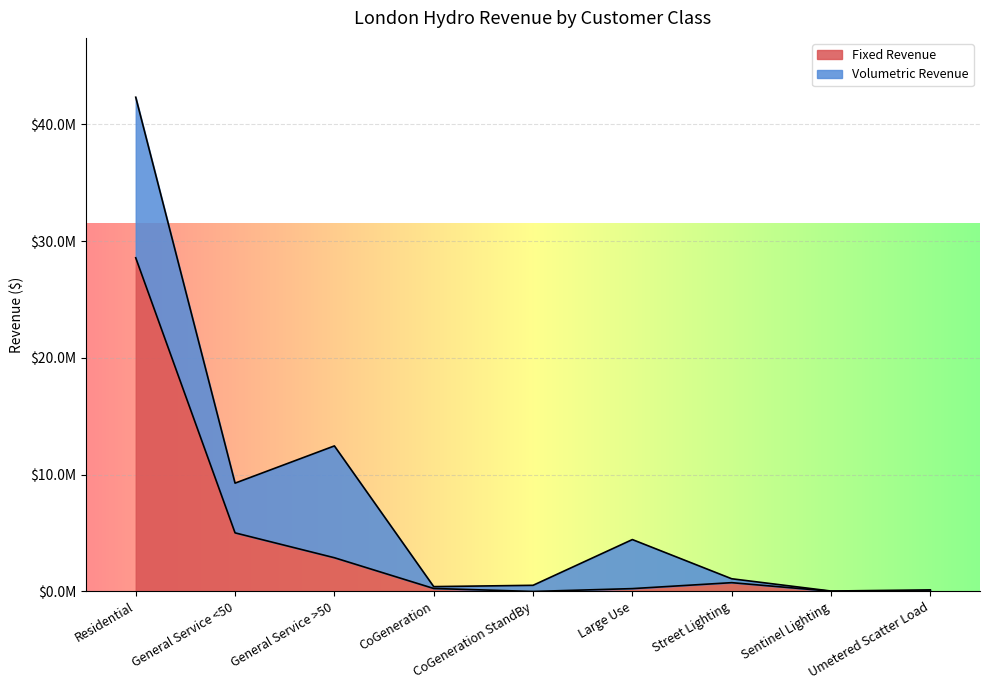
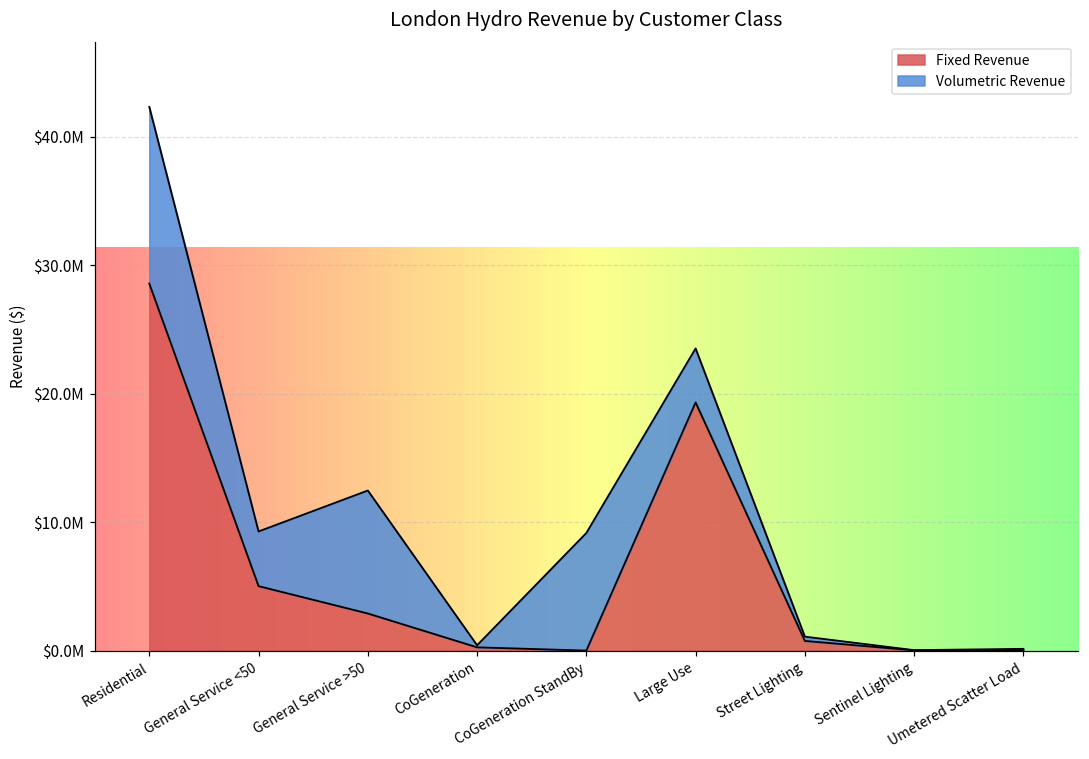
  {
    "Fixed Revenue": {
      "Residential": "$28600000",
      "General Service <50": "$5000000",
      "General Service >50": "$2900000",
      "CoGeneration StandBy": "$0",
-     "Large Use": "$200000",
+     "Large Use": "$19300000",
      "Street Lighting": "$800000"
    },
    "Volumetric Revenue": {
      "Residential": "$13800000",
      "General Service <50": "$4300000",
      "General Service >50": "$9600000",
-     "CoGeneration StandBy": "$500000",
+     "CoGeneration StandBy": "$9200000",
      "Large Use": "$4200000",
      "Street Lighting": "$300000"
    }
  }
